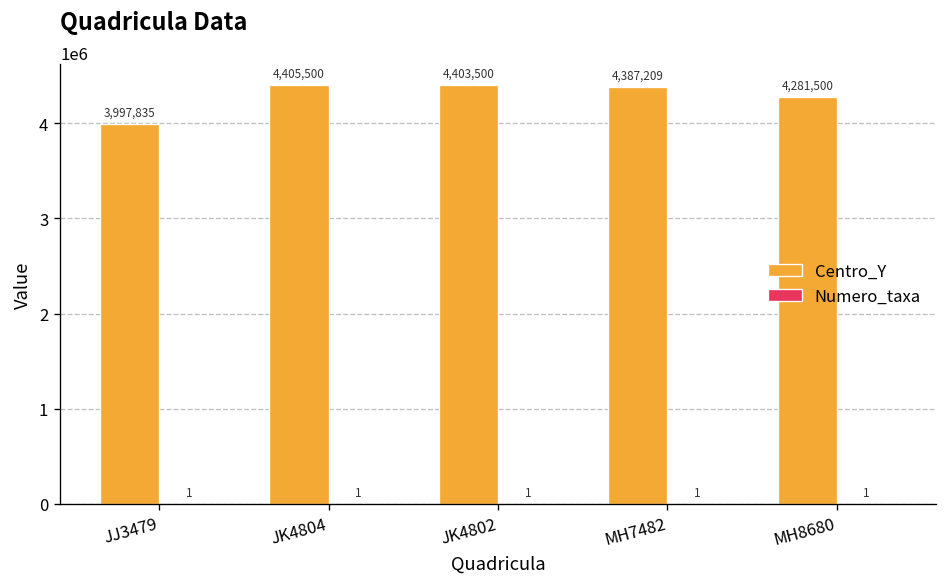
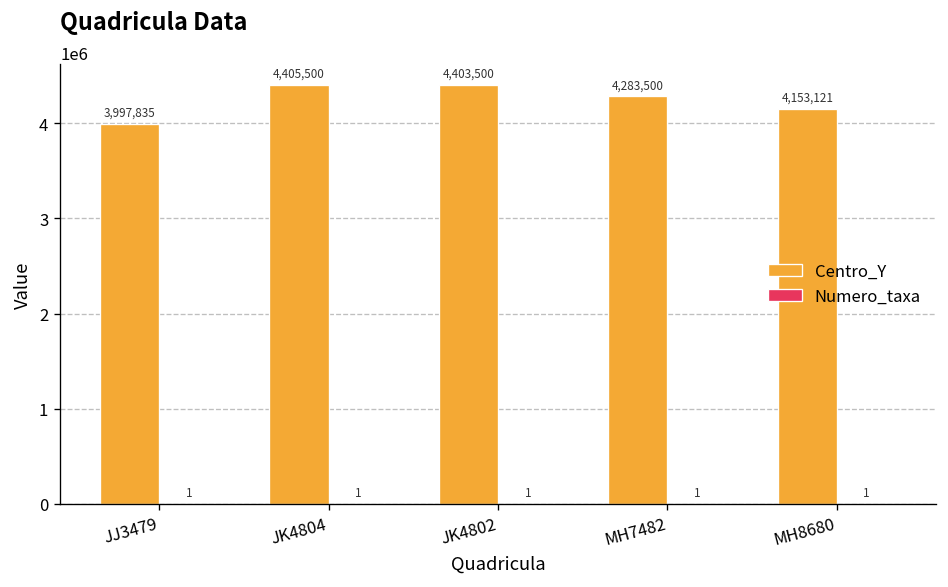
  {
    "Centro_Y": {
      "JJ3479": "3,997,835",
      "JK4804": "4,405,500",
      "JK4802": "4,403,500",
-     "MH7482": "4,387,209",
-     "MH8680": "4,281,500"
+     "MH7482": "4,283,500",
+     "MH8680": "4,153,121"
    },
    "Numero_taxa": {
      "JJ3479": "1",
      "JK4804": "1",
      "JK4802": "1",
      "MH7482": "1",
      "MH8680": "1"
    }
  }
